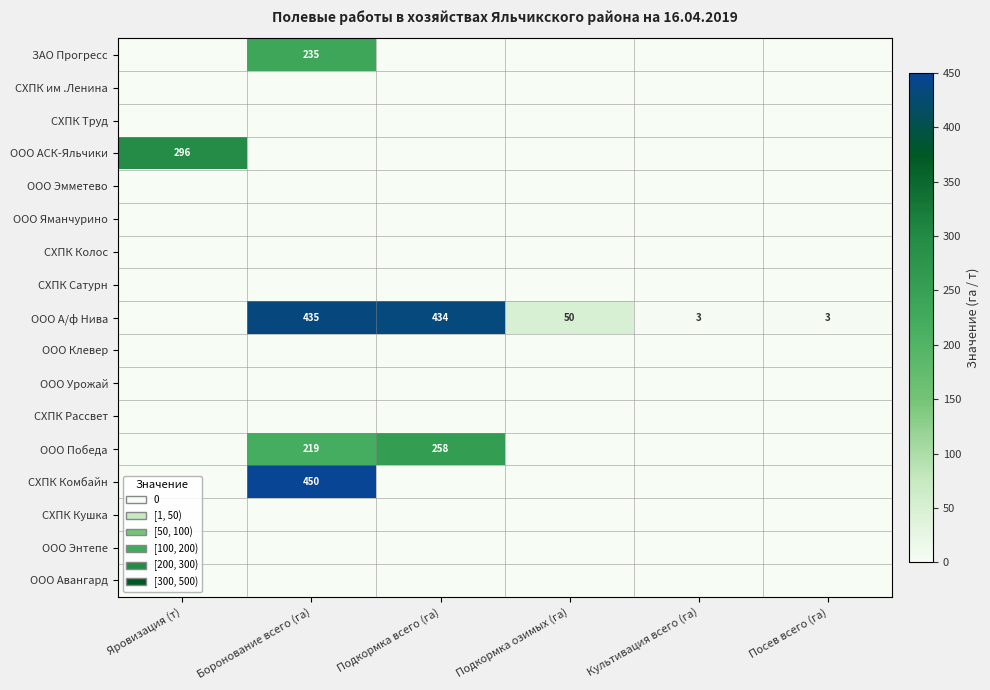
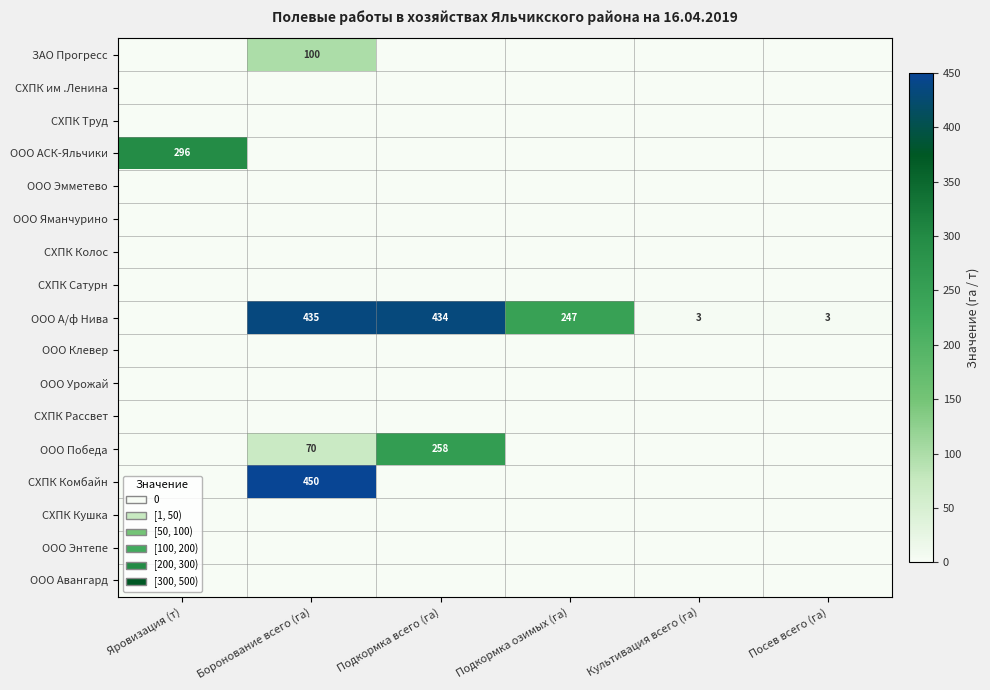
  {
    "ЗАО Прогресс": {
-     "Боронование всего (га)": 235
+     "Боронование всего (га)": 100
    },
    "ООО АСК-Яльчики": {
      "Яровизация (т)": 296
    },
    "ООО А/ф Нива": {
      "Боронование всего (га)": 435,
      "Подкормка всего (га)": 434,
-     "Подкормка озимых (га)": 50,
+     "Подкормка озимых (га)": 247,
      "Культивация всего (га)": 3,
      "Посев всего (га)": 3
    },
    "ООО Победа": {
-     "Боронование всего (га)": 219,
+     "Боронование всего (га)": 70,
      "Подкормка всего (га)": 258
    },
    "СХПК Комбайн": {
      "Боронование всего (га)": 450
    }
  }
